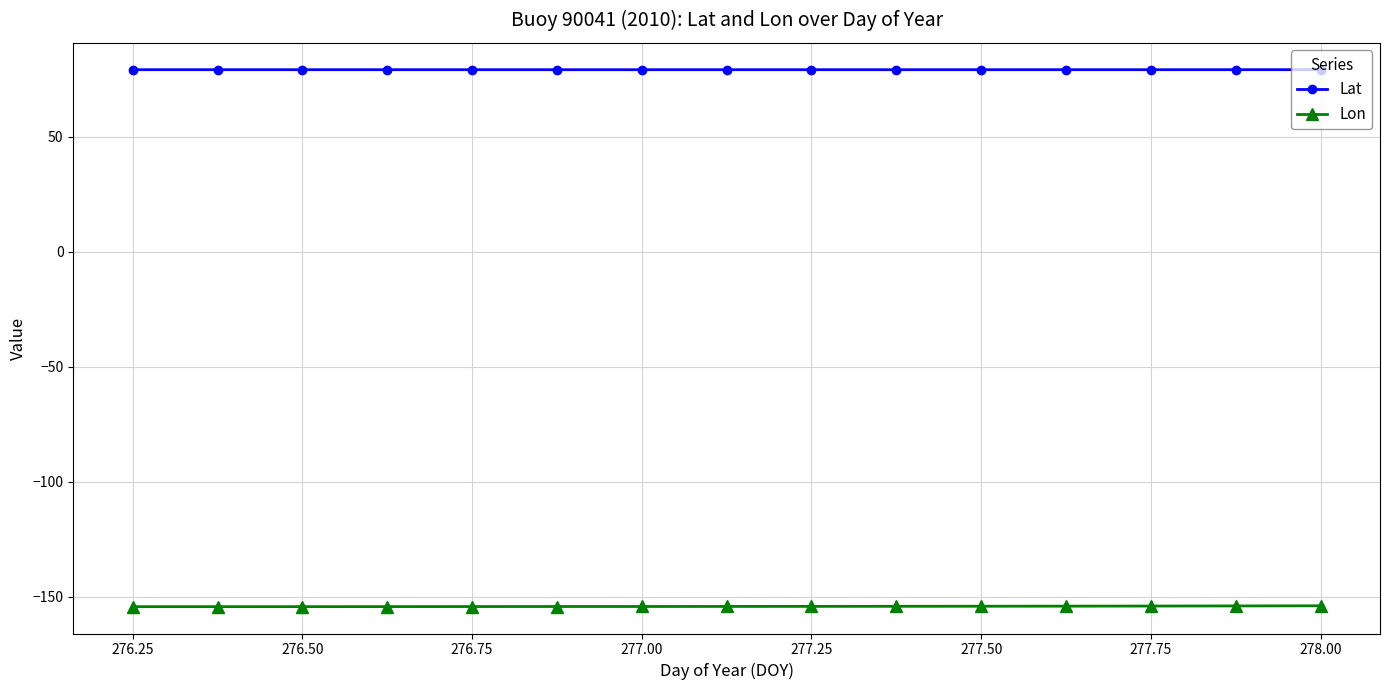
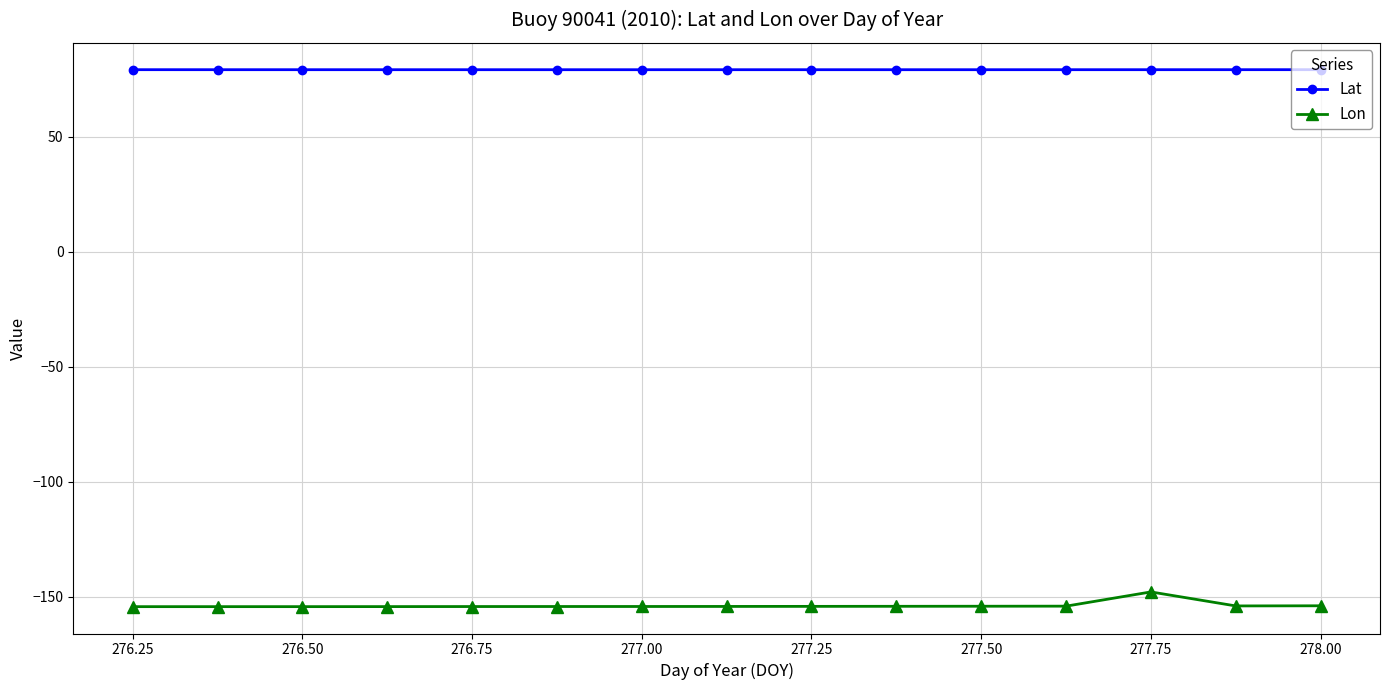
  {
    "Lat": {
      "276.25": 79,
      "276.50": 79,
      "276.75": 79,
      "277.00": 79,
      "277.25": 79,
      "277.50": 79,
      "277.75": 79
    },
    "Lon": {
      "276.25": -154,
      "276.50": -154,
      "276.75": -154,
      "277.00": -154,
      "277.25": -154,
      "277.50": -154,
-     "277.75": -154,
+     "277.75": -148,
      "278.00": -154
    }
  }
